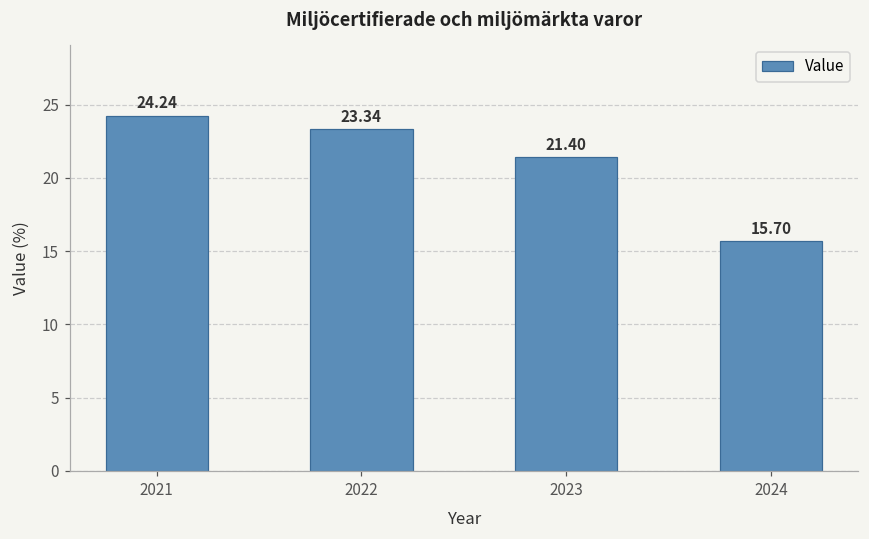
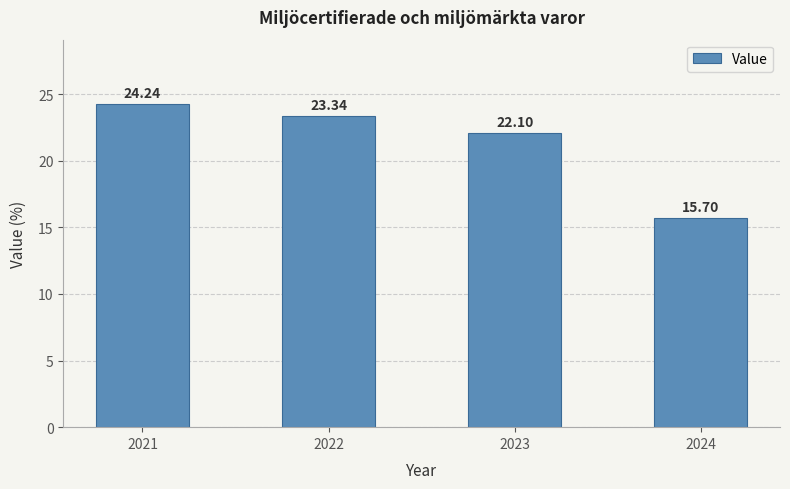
  {
    "2021": 24.24,
    "2022": 23.34,
-   "2023": 21.40,
+   "2023": 22.10,
    "2024": 15.70
  }
